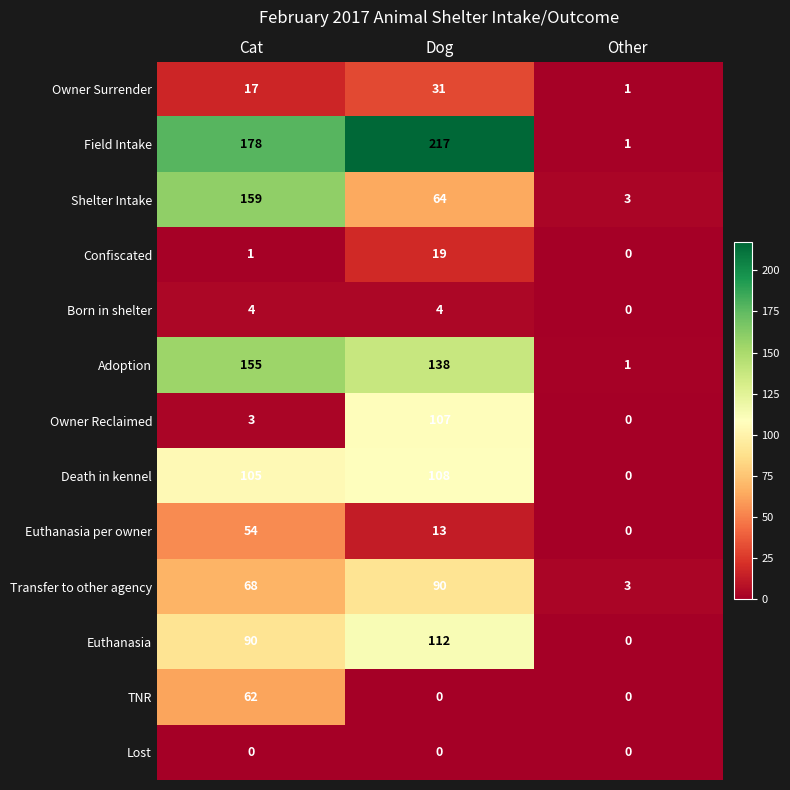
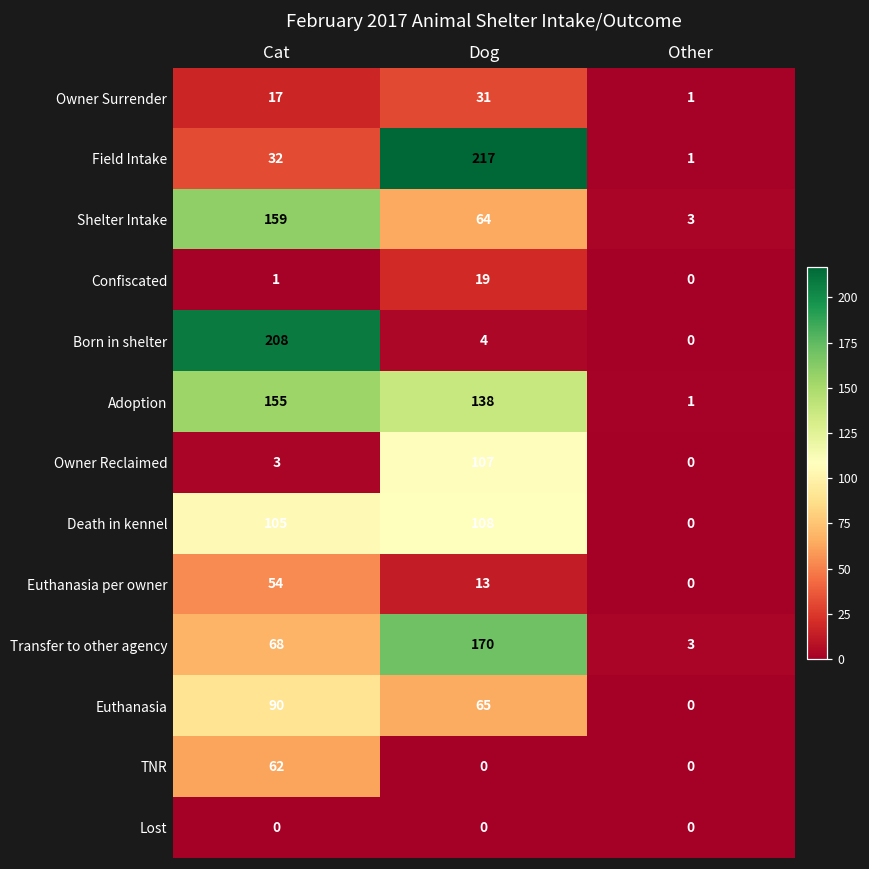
  {
    "Owner Surrender": {
      "Cat": 17,
      "Dog": 31,
      "Other": 1
    },
    "Field Intake": {
-     "Cat": 178,
+     "Cat": 32,
      "Dog": 217,
      "Other": 1
    },
    "Shelter Intake": {
      "Cat": 159,
      "Dog": 64,
      "Other": 3
    },
    "Confiscated": {
      "Cat": 1,
      "Dog": 19,
      "Other": 0
    },
    "Born in shelter": {
-     "Cat": 4,
+     "Cat": 208,
      "Dog": 4,
      "Other": 0
    },
    "Adoption": {
      "Cat": 155,
      "Dog": 138,
      "Other": 1
    },
    "Owner Reclaimed": {
      "Cat": 3,
      "Dog": 107,
      "Other": 0
    },
    "Death in kennel": {
      "Cat": 105,
      "Dog": 108,
      "Other": 0
    },
    "Euthanasia per owner": {
      "Cat": 54,
      "Dog": 13,
      "Other": 0
    },
    "Transfer to other agency": {
      "Cat": 68,
-     "Dog": 90,
+     "Dog": 170,
      "Other": 3
    },
    "Euthanasia": {
      "Cat": 90,
-     "Dog": 112,
+     "Dog": 65,
      "Other": 0
    },
    "TNR": {
      "Cat": 62,
      "Dog": 0,
      "Other": 0
    },
    "Lost": {
      "Cat": 0,
      "Dog": 0,
      "Other": 0
    }
  }
